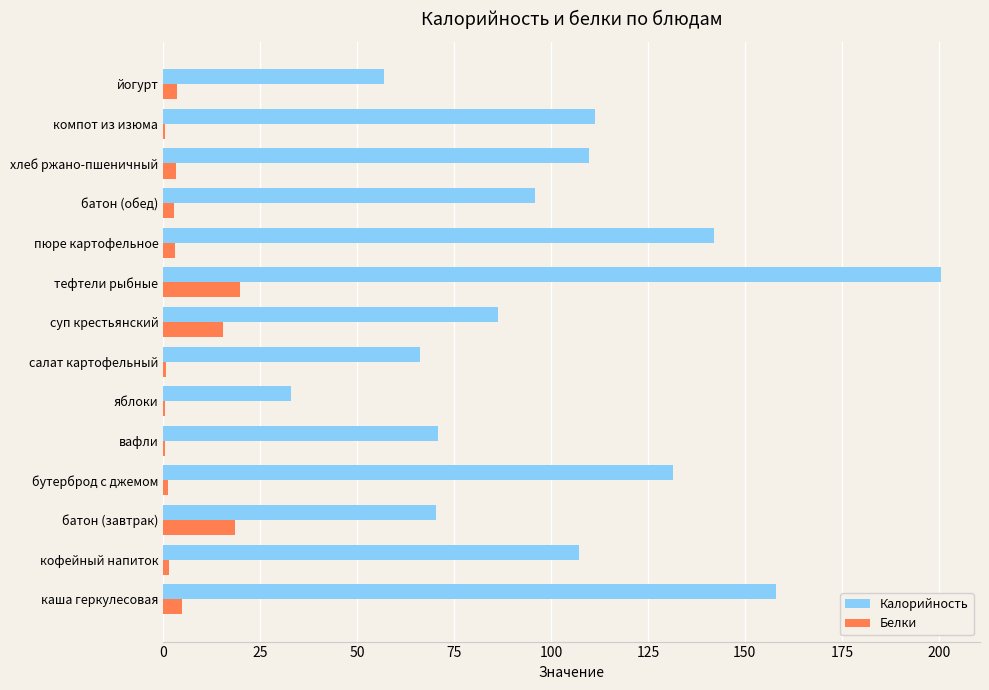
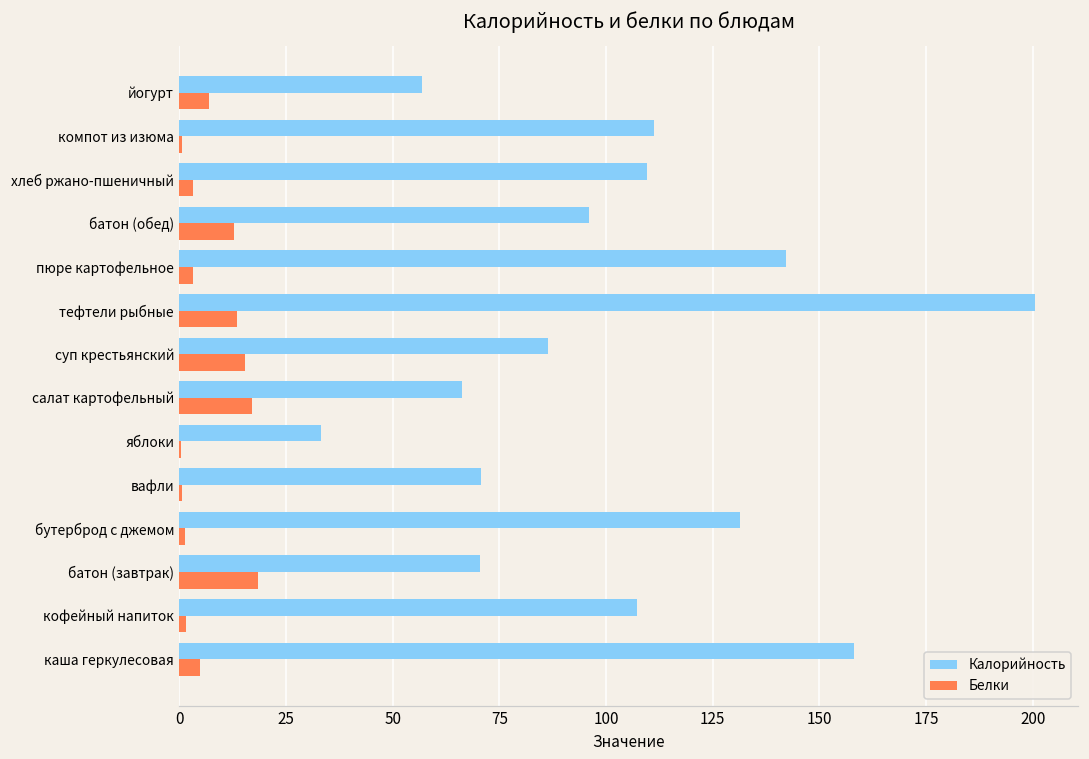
  {
    "Калорийность": {
      "йогурт": 57,
      "компот из изюма": 111,
      "хлеб ржано-пшеничный": 110,
      "батон (обед)": 96,
      "пюре картофельное": 142,
      "тефтели рыбные": 201,
      "суп крестьянский": 86,
      "салат картофельный": 66,
      "яблоки": 33,
      "вафли": 71,
      "бутерброд с джемом": 132,
      "батон (завтрак)": 70,
      "кофейный напиток": 107,
      "каша геркулесовая": 158
    },
    "Белки": {
-     "йогурт": 4,
+     "йогурт": 7,
      "хлеб ржано-пшеничный": 3,
-     "батон (обед)": 3,
+     "батон (обед)": 13,
      "пюре картофельное": 3,
-     "тефтели рыбные": 20,
+     "тефтели рыбные": 13,
      "суп крестьянский": 15,
-     "салат картофельный": 1,
+     "салат картофельный": 17,
      "бутерброд с джемом": 1,
      "батон (завтрак)": 19,
      "кофейный напиток": 2,
      "каша геркулесовая": 5
    }
  }
